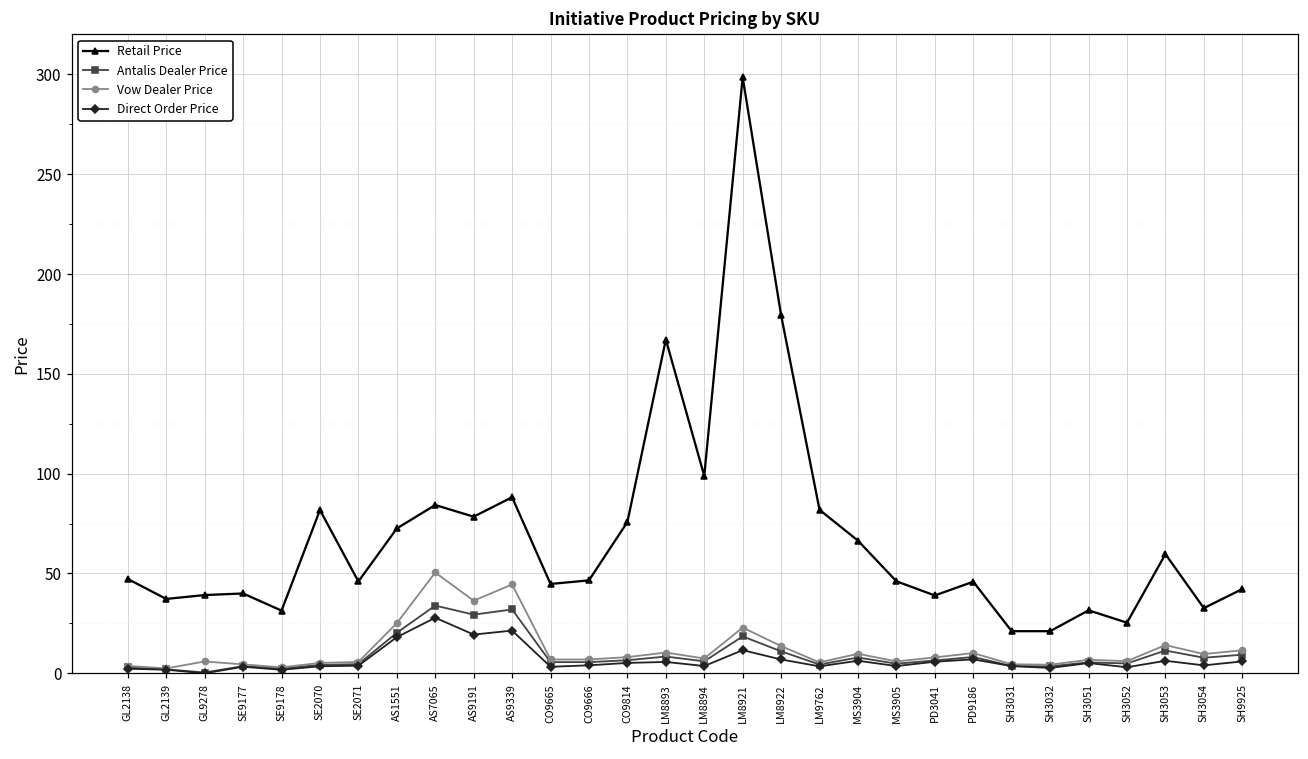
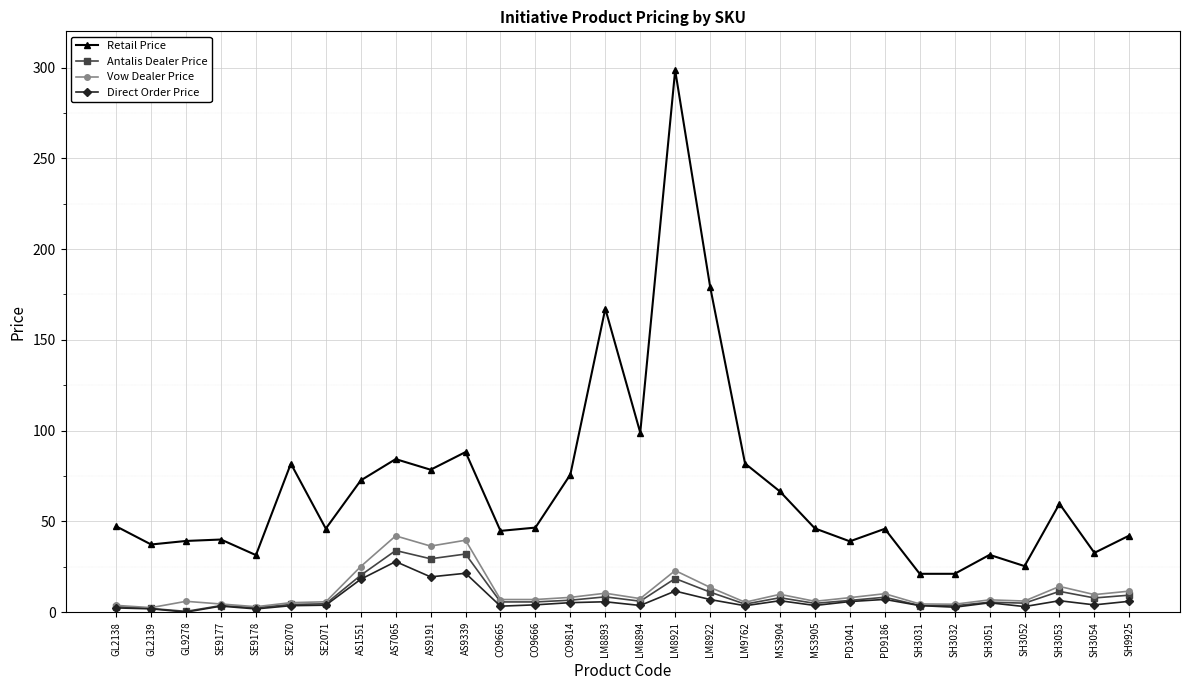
  {
    "Vow Dealer Price": {
      "GL9278": 6,
      "AS1551": 25,
-     "AS7065": 51,
+     "AS7065": 42,
      "AS9191": 36,
-     "AS9339": 45,
+     "AS9339": 40,
      "CO9814": 8,
      "LM8893": 10,
      "LM8894": 7,
      "LM8921": 23,
      "LM8922": 14,
      "MS3904": 10,
      "PD3041": 8,
      "PD9186": 10,
      "SH3053": 14,
      "SH3054": 10,
      "SH9925": 12
    }
  }
